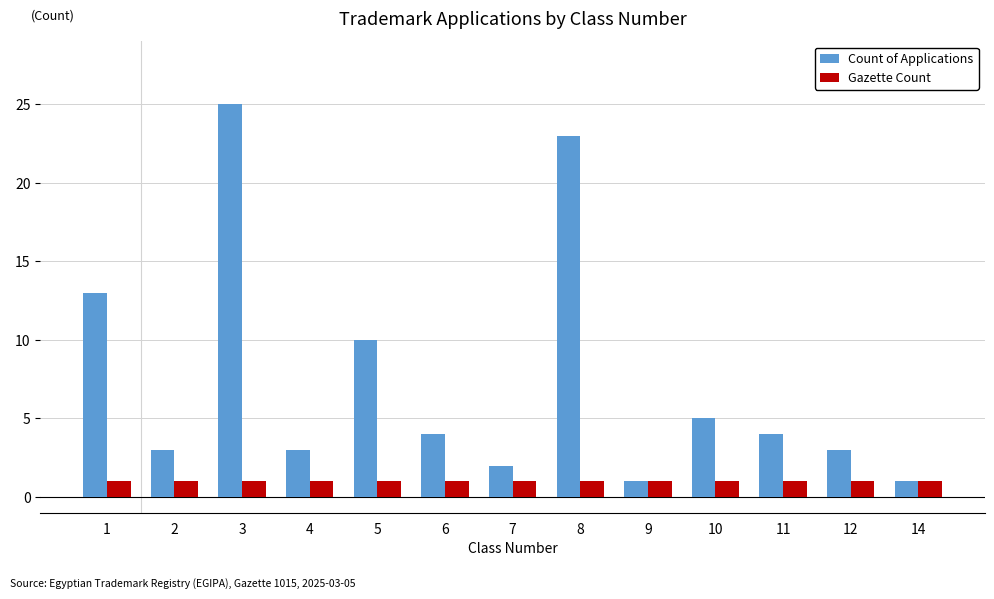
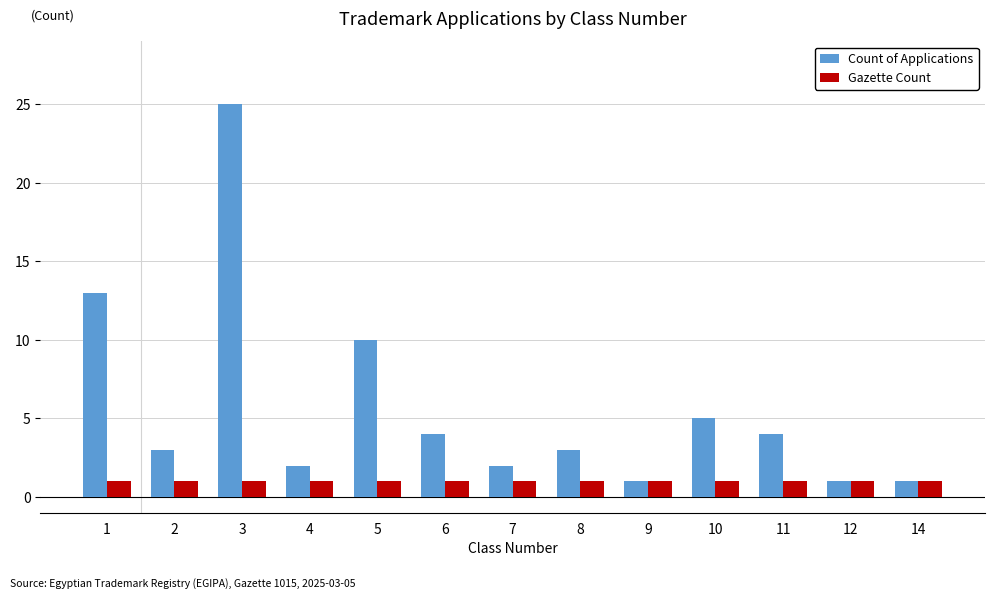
  {
    "Count of Applications": {
      "1": 13,
      "2": 3,
      "3": 25,
-     "4": 3,
+     "4": 2,
      "5": 10,
      "6": 4,
      "7": 2,
-     "8": 23,
+     "8": 3,
      "9": 1,
      "10": 5,
      "11": 4,
-     "12": 3,
+     "12": 1,
      "14": 1
    },
    "Gazette Count": {
      "1": 1,
      "2": 1,
      "3": 1,
      "4": 1,
      "5": 1,
      "6": 1,
      "7": 1,
      "8": 1,
      "9": 1,
      "10": 1,
      "11": 1,
      "12": 1,
      "14": 1
    }
  }
